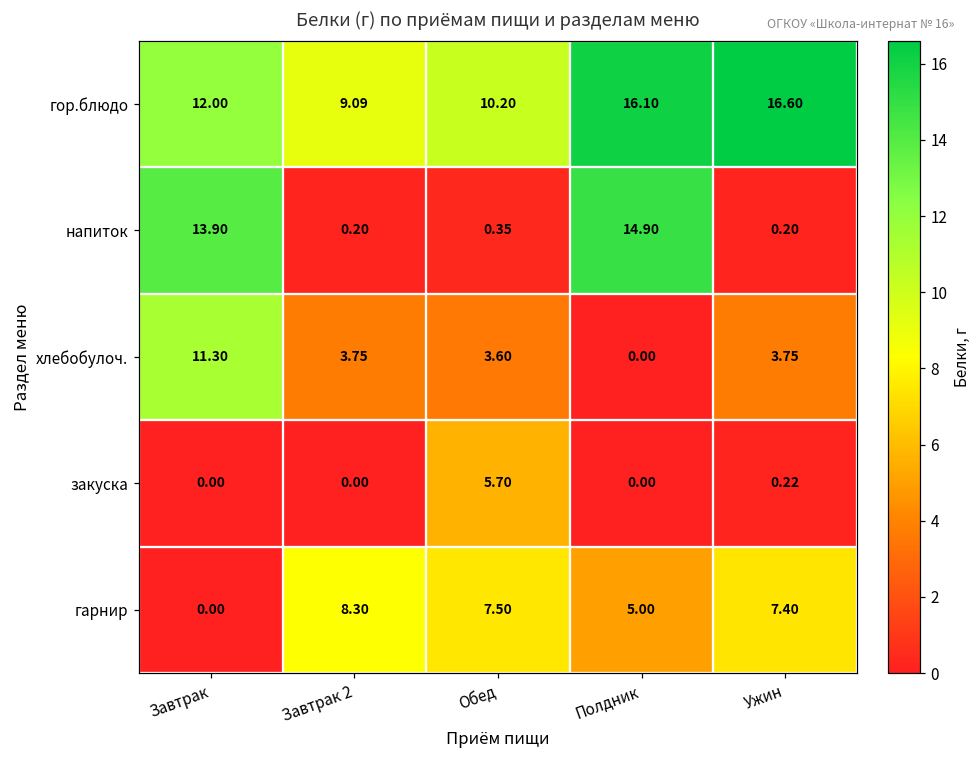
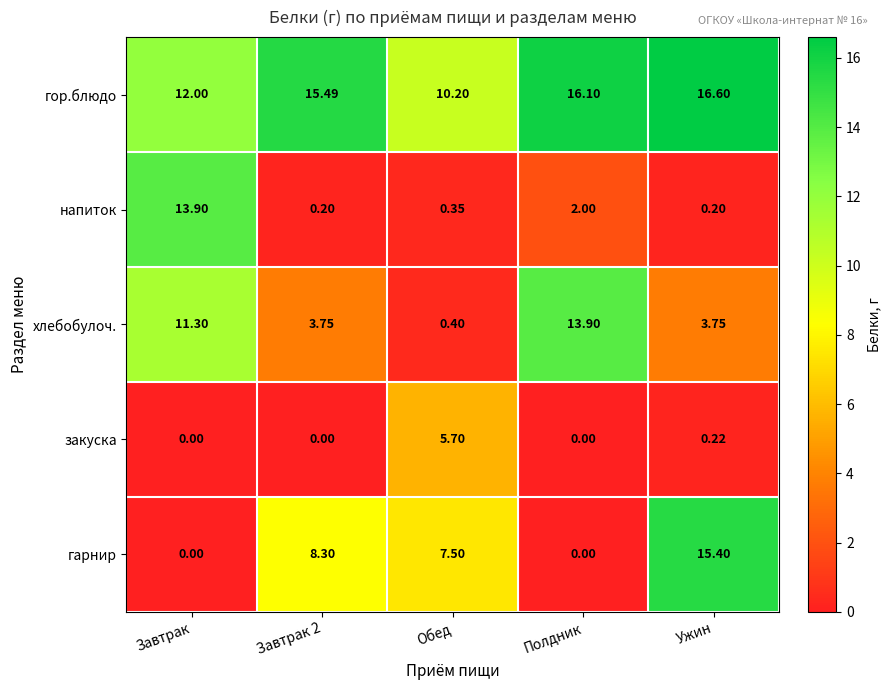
  {
    "гор.блюдо": {
      "Завтрак": 12.00,
-     "Завтрак 2": 9.09,
+     "Завтрак 2": 15.49,
      "Обед": 10.20,
      "Полдник": 16.10,
      "Ужин": 16.60
    },
    "напиток": {
      "Завтрак": 13.90,
      "Завтрак 2": 0.20,
      "Обед": 0.35,
-     "Полдник": 14.90,
+     "Полдник": 2.00,
      "Ужин": 0.20
    },
    "хлебобулоч.": {
      "Завтрак": 11.30,
      "Завтрак 2": 3.75,
-     "Обед": 3.60,
-     "Полдник": 0.00,
+     "Обед": 0.40,
+     "Полдник": 13.90,
      "Ужин": 3.75
    },
    "закуска": {
      "Завтрак": 0.00,
      "Завтрак 2": 0.00,
      "Обед": 5.70,
      "Полдник": 0.00,
      "Ужин": 0.22
    },
    "гарнир": {
      "Завтрак": 0.00,
      "Завтрак 2": 8.30,
      "Обед": 7.50,
-     "Полдник": 5.00,
-     "Ужин": 7.40
+     "Полдник": 0.00,
+     "Ужин": 15.40
    }
  }
